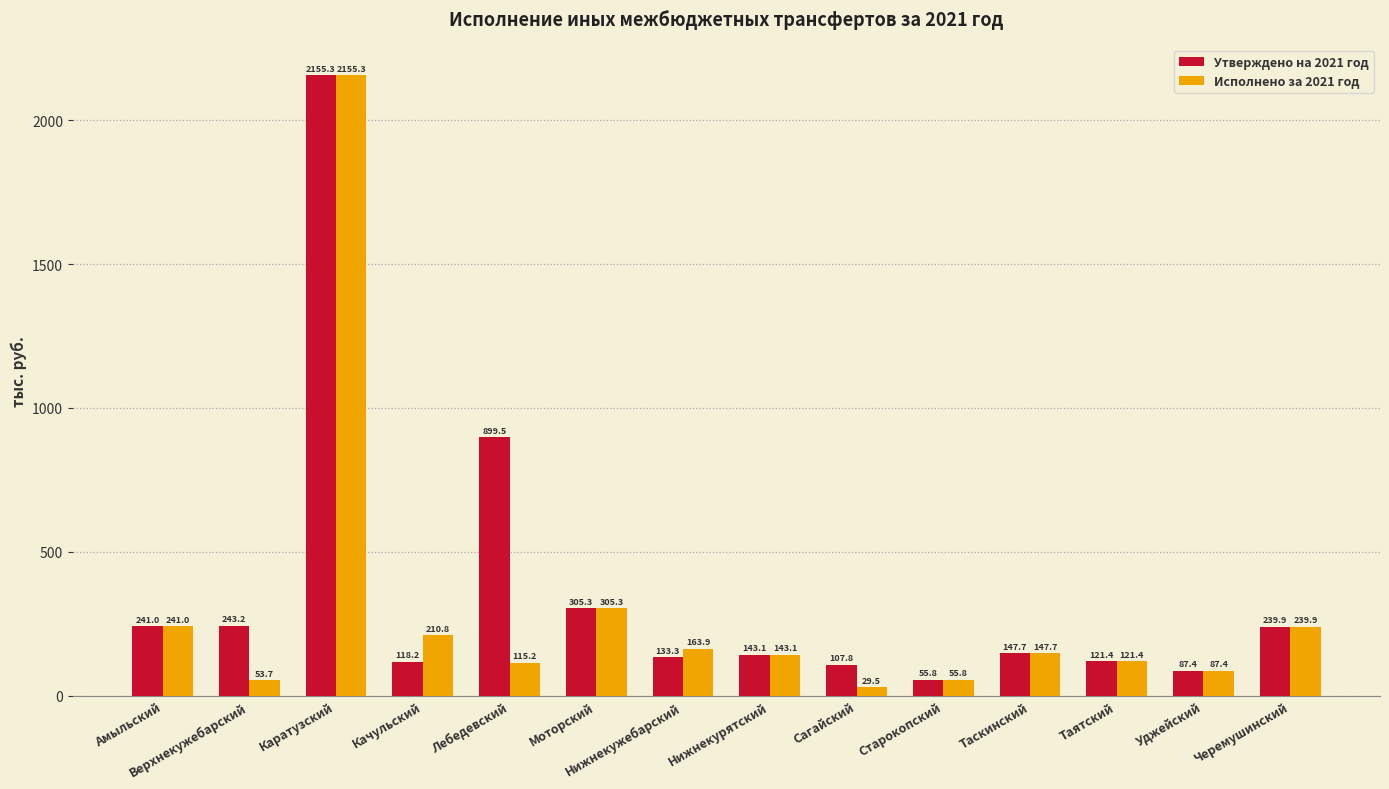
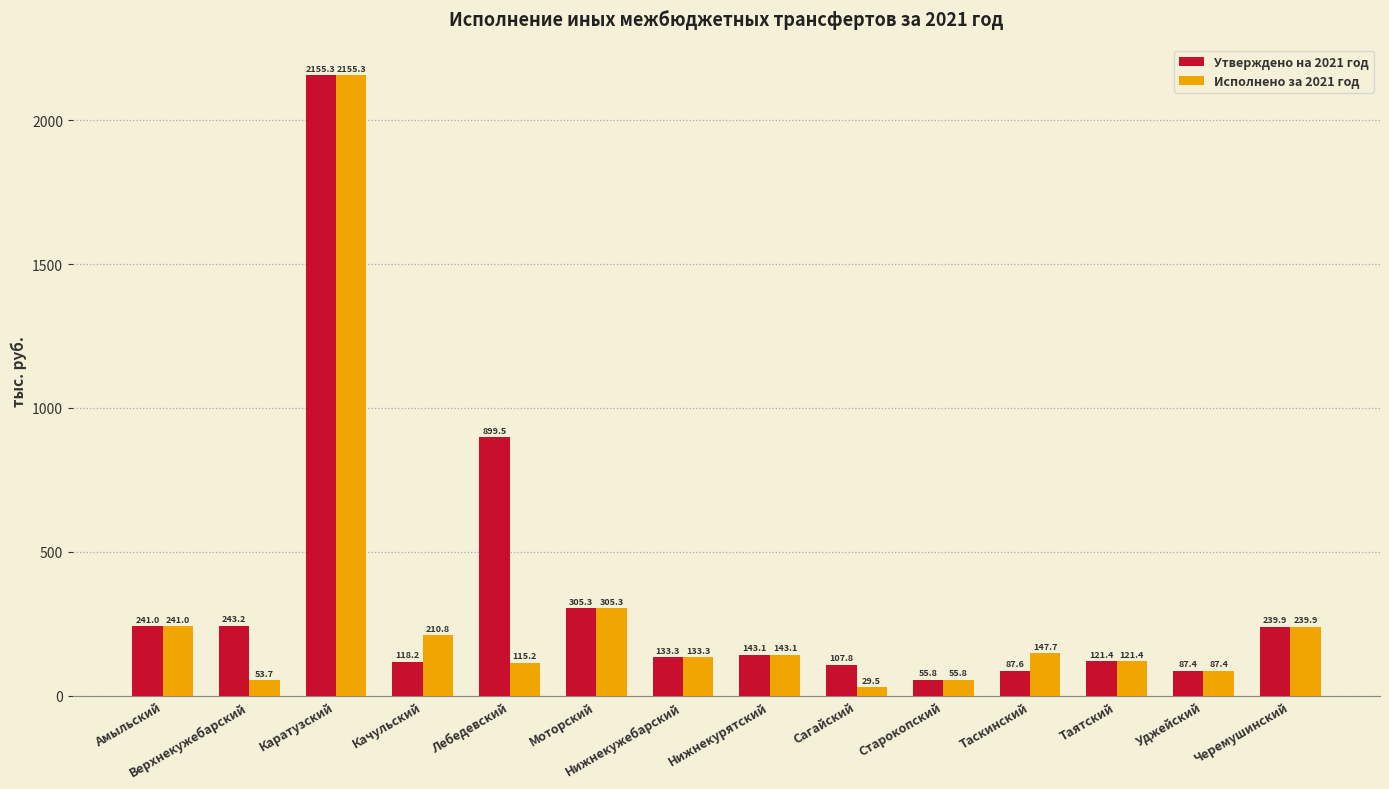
  {
    "Утверждено на 2021 год": {
      "Амыльский": 241.0,
      "Верхнекужебарский": 243.2,
      "Каратузский": 2155.3,
      "Качульский": 118.2,
      "Лебедевский": 899.5,
      "Моторский": 305.3,
      "Нижнекужебарский": 133.3,
      "Нижнекурятский": 143.1,
      "Сагайский": 107.8,
      "Старокопский": 55.8,
-     "Таскинский": 147.7,
+     "Таскинский": 87.6,
      "Таятский": 121.4,
      "Уджейский": 87.4,
      "Черемушинский": 239.9
    },
    "Исполнено за 2021 год": {
      "Амыльский": 241.0,
      "Верхнекужебарский": 53.7,
      "Каратузский": 2155.3,
      "Качульский": 210.8,
      "Лебедевский": 115.2,
      "Моторский": 305.3,
-     "Нижнекужебарский": 163.9,
+     "Нижнекужебарский": 133.3,
      "Нижнекурятский": 143.1,
      "Сагайский": 29.5,
      "Старокопский": 55.8,
      "Таскинский": 147.7,
      "Таятский": 121.4,
      "Уджейский": 87.4,
      "Черемушинский": 239.9
    }
  }
